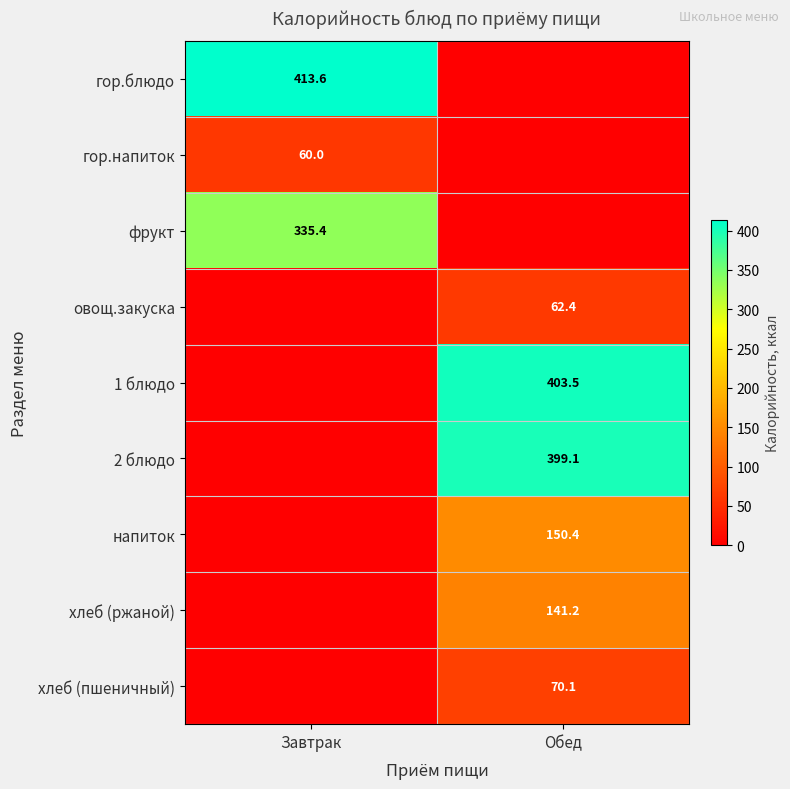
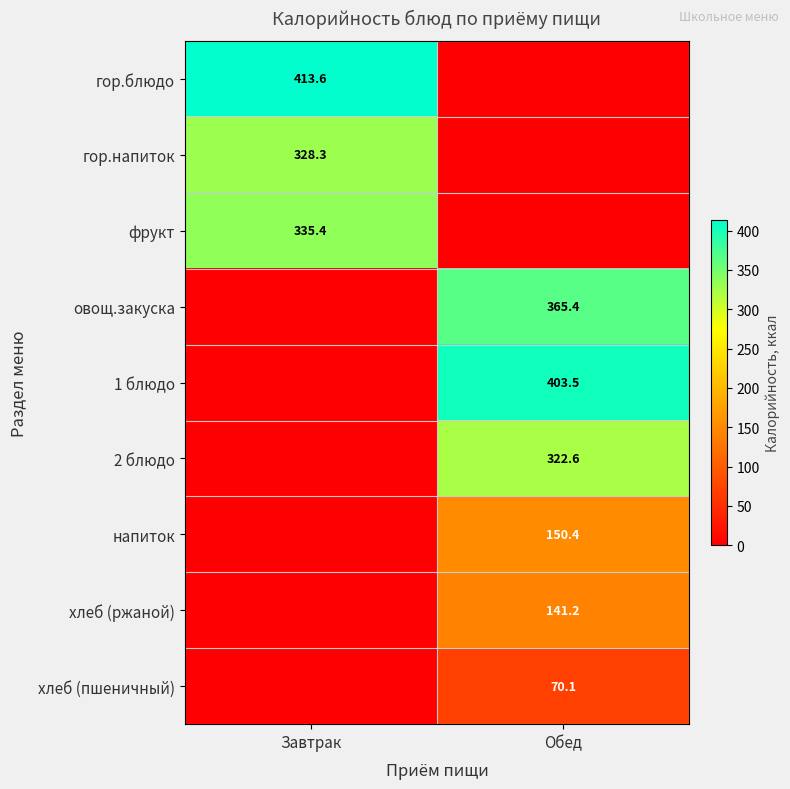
  {
    "гор.блюдо": {
      "Завтрак": 413.6
    },
    "гор.напиток": {
-     "Завтрак": 60.0
+     "Завтрак": 328.3
    },
    "фрукт": {
      "Завтрак": 335.4
    },
    "овощ.закуска": {
-     "Обед": 62.4
+     "Обед": 365.4
    },
    "1 блюдо": {
      "Обед": 403.5
    },
    "2 блюдо": {
-     "Обед": 399.1
+     "Обед": 322.6
    },
    "напиток": {
      "Обед": 150.4
    },
    "хлеб (ржаной)": {
      "Обед": 141.2
    },
    "хлеб (пшеничный)": {
      "Обед": 70.1
    }
  }
